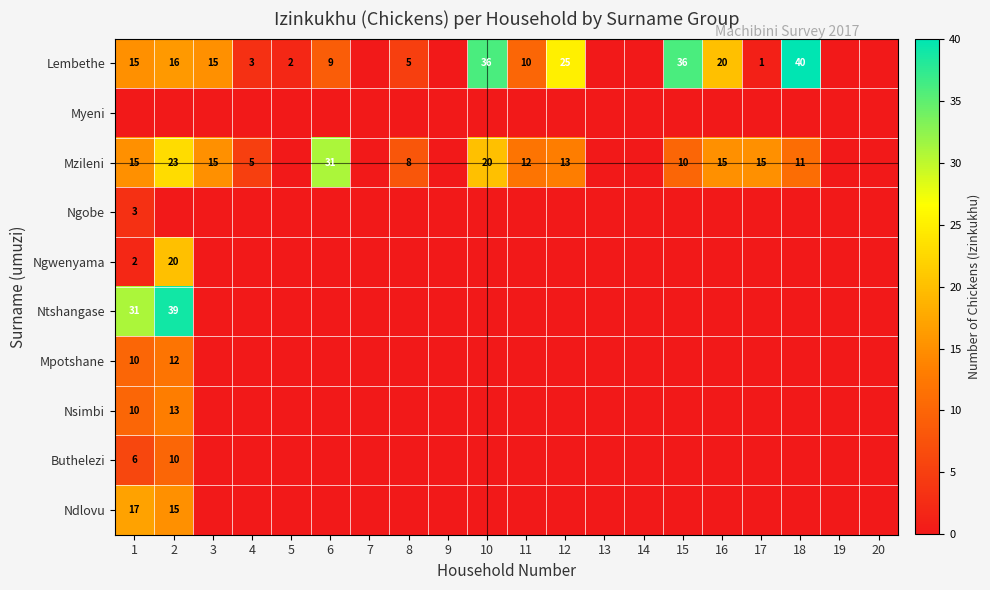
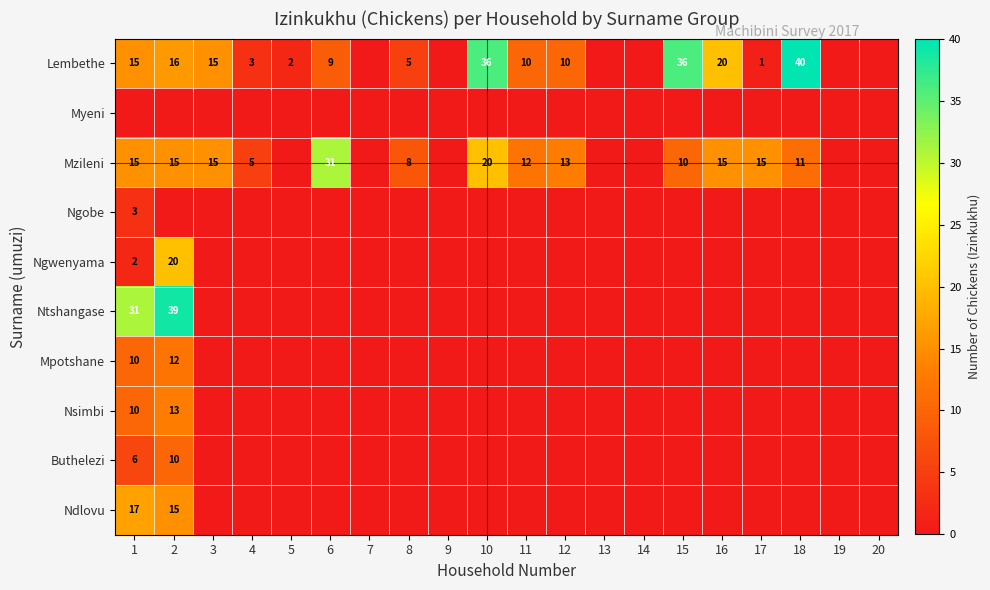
  {
    "Lembethe": {
      "1": 15,
      "2": 16,
      "3": 15,
      "4": 3,
      "5": 2,
      "6": 9,
      "8": 5,
      "10": 36,
      "11": 10,
-     "12": 25,
+     "12": 10,
      "15": 36,
      "16": 20,
      "17": 1,
      "18": 40
    },
    "Mzileni": {
      "1": 15,
-     "2": 23,
+     "2": 15,
      "3": 15,
      "4": 5,
      "6": 31,
      "8": 8,
      "10": 20,
      "11": 12,
      "12": 13,
      "15": 10,
      "16": 15,
      "17": 15,
      "18": 11
    },
    "Ngobe": {
      "1": 3
    },
    "Ngwenyama": {
      "1": 2,
      "2": 20
    },
    "Ntshangase": {
      "1": 31,
      "2": 39
    },
    "Mpotshane": {
      "1": 10,
      "2": 12
    },
    "Nsimbi": {
      "1": 10,
      "2": 13
    },
    "Buthelezi": {
      "1": 6,
      "2": 10
    },
    "Ndlovu": {
      "1": 17,
      "2": 15
    }
  }
